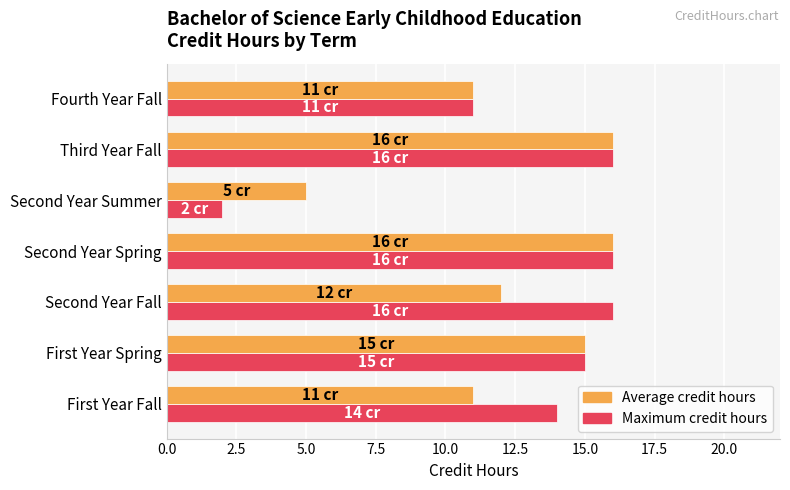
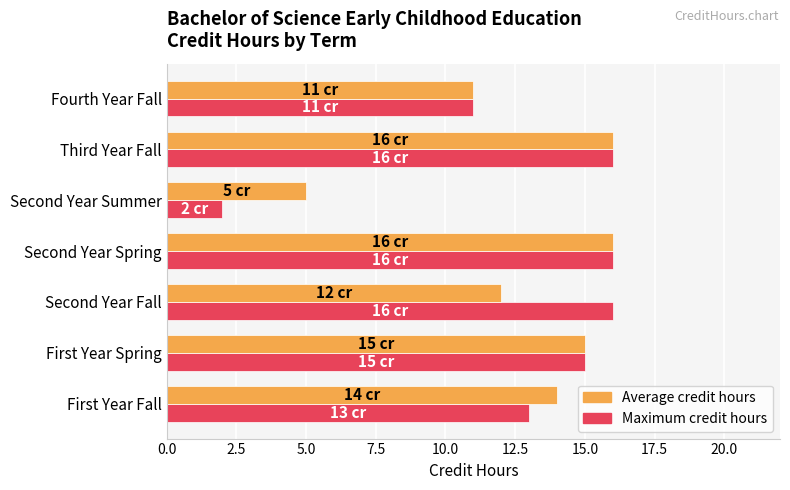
  {
    "Maximum credit hours": {
      "Fourth Year Fall": 11,
      "Third Year Fall": 16,
      "Second Year Summer": 2,
      "Second Year Spring": 16,
      "Second Year Fall": 16,
      "First Year Spring": 15,
-     "First Year Fall": 14
+     "First Year Fall": 13
    },
    "Average credit hours": {
      "Fourth Year Fall": 11,
      "Third Year Fall": 16,
      "Second Year Summer": 5,
      "Second Year Spring": 16,
      "Second Year Fall": 12,
      "First Year Spring": 15,
-     "First Year Fall": 11
+     "First Year Fall": 14
    }
  }
